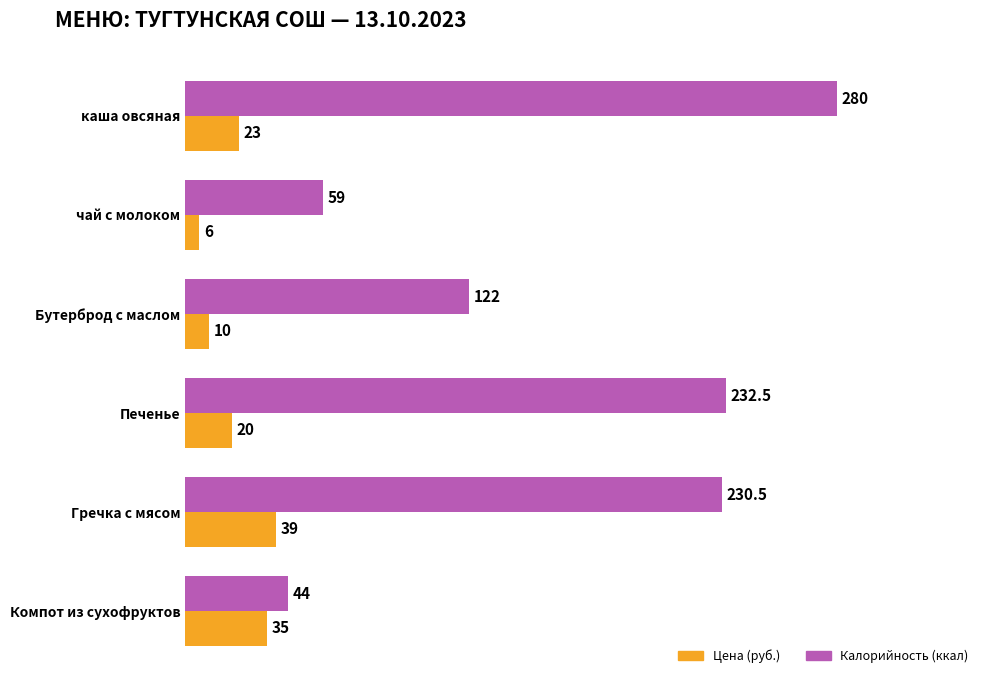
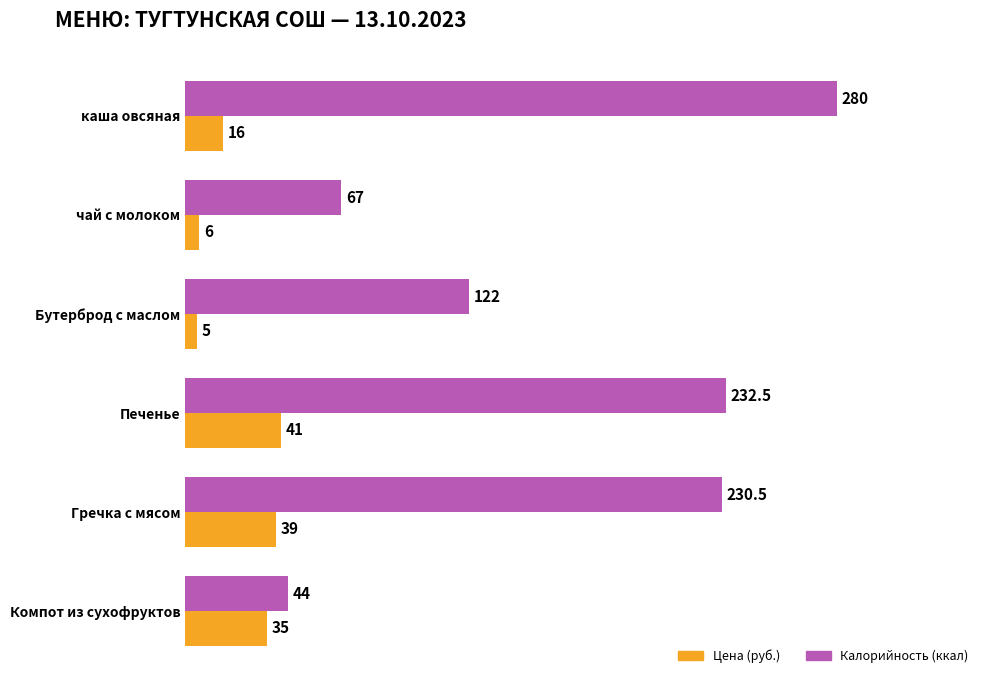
  {
    "Цена (руб.)": {
-     "каша овсяная": 23,
+     "каша овсяная": 16,
      "чай с молоком": 6,
-     "Бутерброд с маслом": 10,
-     "Печенье": 20,
+     "Бутерброд с маслом": 5,
+     "Печенье": 41,
      "Гречка с мясом": 39,
      "Компот из сухофруктов": 35
    },
    "Калорийность (ккал)": {
      "каша овсяная": 280,
-     "чай с молоком": 59,
+     "чай с молоком": 67,
      "Бутерброд с маслом": 122,
      "Печенье": 232.5,
      "Гречка с мясом": 230.5,
      "Компот из сухофруктов": 44
    }
  }
